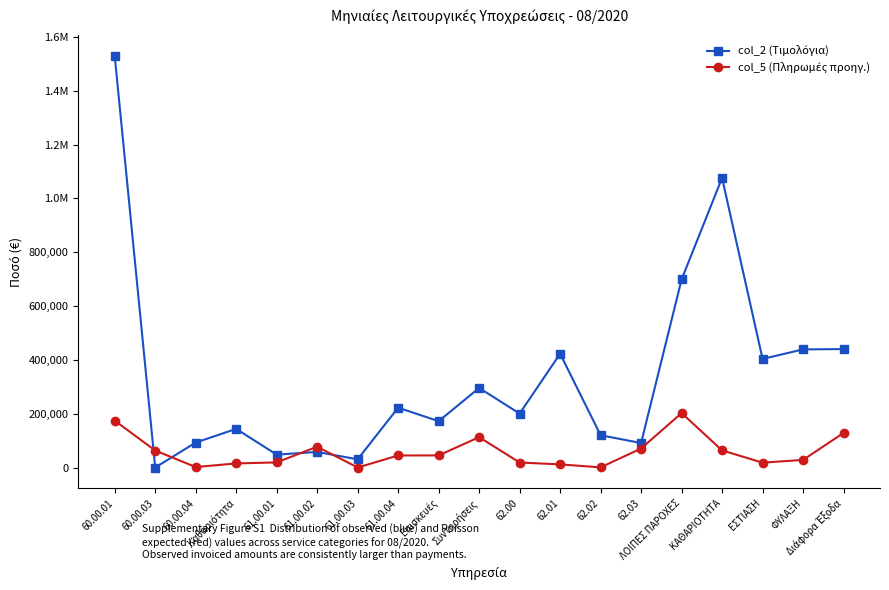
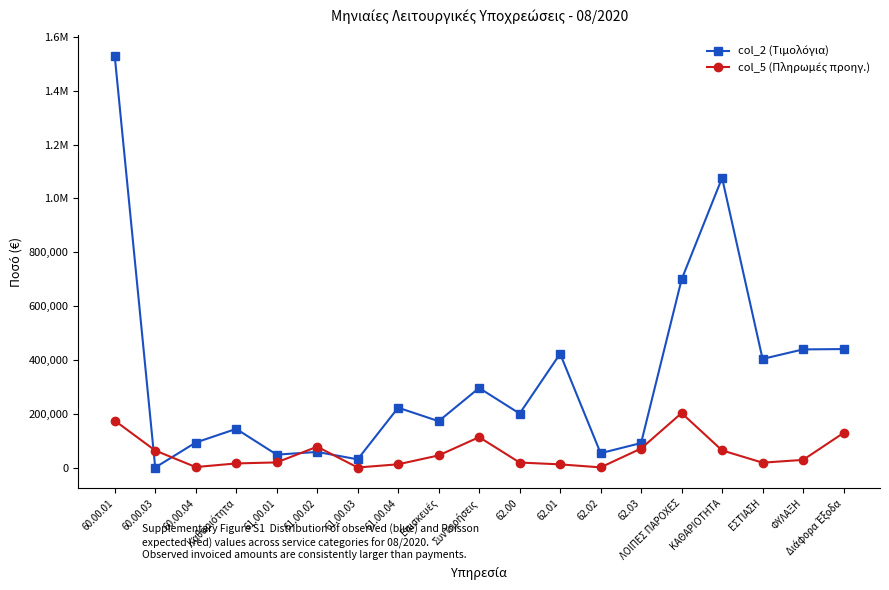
  {
    "col_2 (Τιμολόγια)": {
      "60.00.01": "1,530,000",
      "60.00.03": "0",
      "60.00.04": "90,000",
      "Καθαριότητα": "140,000",
      "61.00.01": "50,000",
      "61.00.02": "60,000",
      "61.00.03": "30,000",
      "61.00.04": "220,000",
      "Επισκευές": "170,000",
      "Συντηρήσεις": "300,000",
      "62.00": "200,000",
      "62.01": "420,000",
-     "62.02": "120,000",
+     "62.02": "50,000",
      "62.03": "90,000",
      "ΛΟΙΠΕΣ ΠΑΡΟΧΕΣ": "700,000",
      "ΚΑΘΑΡΙΟΤΗΤΑ": "1,080,000",
      "ΕΣΤΙΑΣΗ": "400,000",
      "ΦΥΛΑΞΗ": "440,000",
      "Διάφορα Έξοδα": "440,000"
    },
    "col_5 (Πληρωμές προηγ.)": {
      "60.00.01": "170,000",
      "60.00.03": "60,000",
      "60.00.04": "0",
      "Καθαριότητα": "20,000",
      "61.00.01": "20,000",
      "61.00.02": "80,000",
      "61.00.03": "0",
-     "61.00.04": "40,000",
+     "61.00.04": "10,000",
      "Επισκευές": "40,000",
      "Συντηρήσεις": "110,000",
      "62.00": "20,000",
      "62.01": "10,000",
      "62.02": "0",
      "62.03": "70,000",
      "ΛΟΙΠΕΣ ΠΑΡΟΧΕΣ": "200,000",
      "ΚΑΘΑΡΙΟΤΗΤΑ": "60,000",
      "ΕΣΤΙΑΣΗ": "20,000",
      "ΦΥΛΑΞΗ": "30,000",
      "Διάφορα Έξοδα": "130,000"
    }
  }
